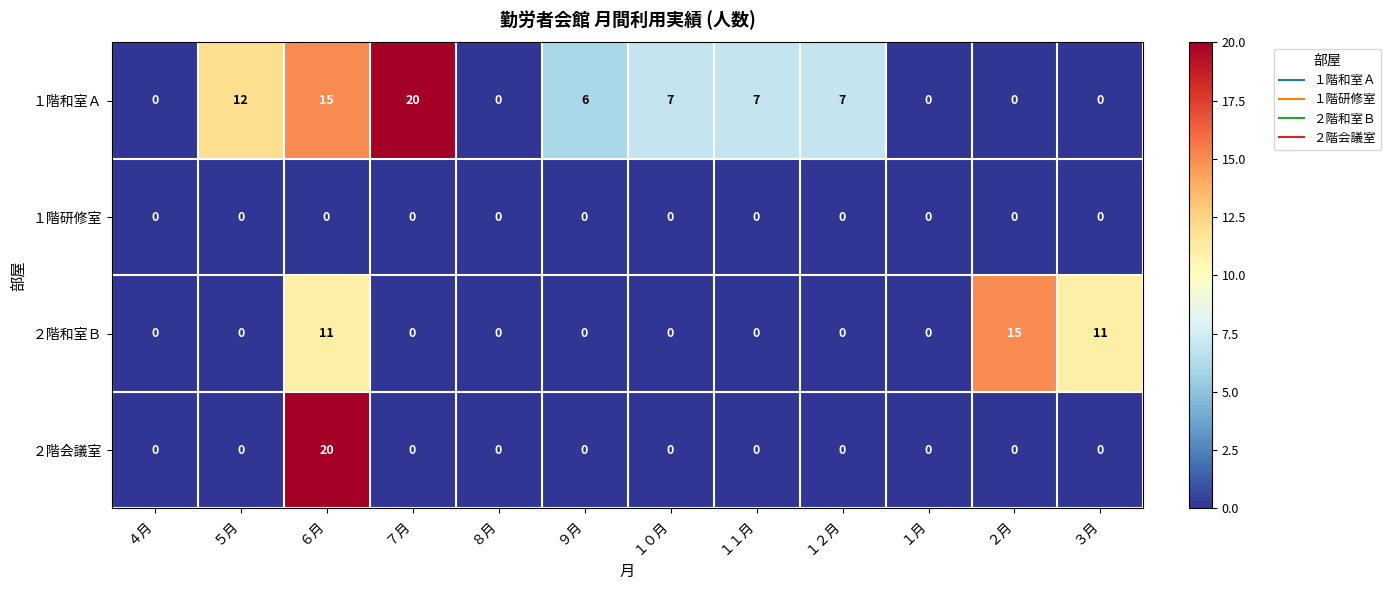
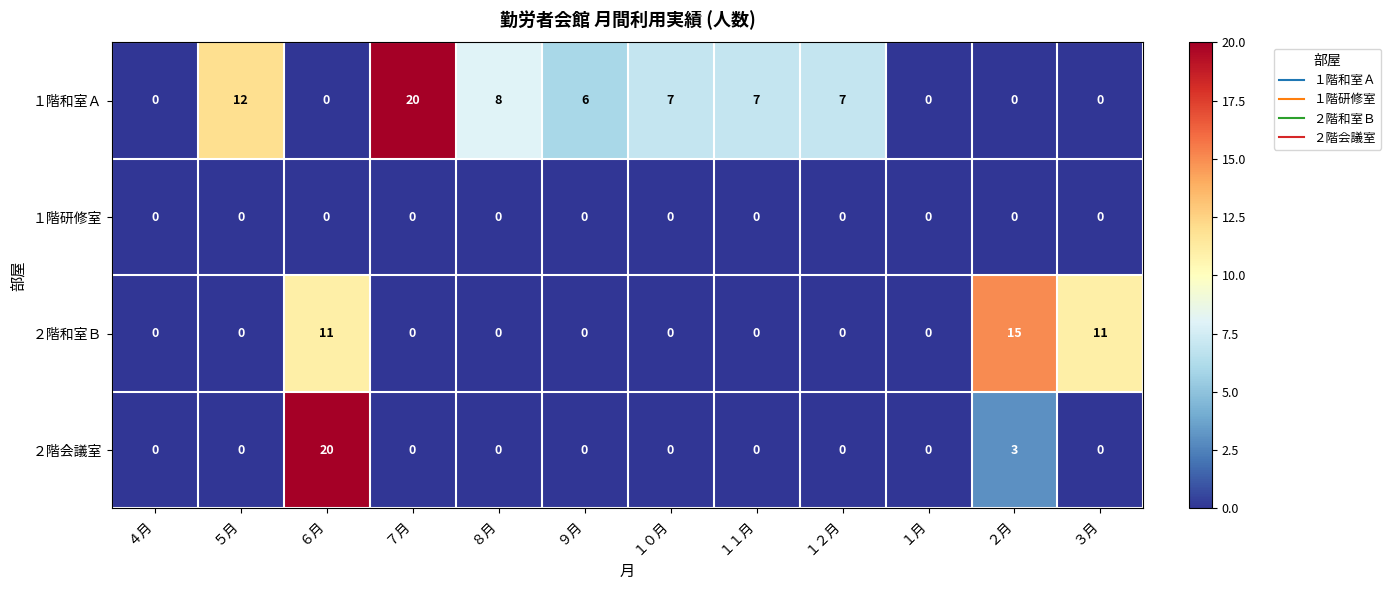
  {
    "１階和室Ａ": {
      "４月": 0,
      "５月": 12,
-     "６月": 15,
+     "６月": 0,
      "７月": 20,
-     "８月": 0,
+     "８月": 8,
      "９月": 6,
      "１０月": 7,
      "１１月": 7,
      "１２月": 7,
      "１月": 0,
      "２月": 0,
      "３月": 0
    },
    "１階研修室": {
      "４月": 0,
      "５月": 0,
      "６月": 0,
      "７月": 0,
      "８月": 0,
      "９月": 0,
      "１０月": 0,
      "１１月": 0,
      "１２月": 0,
      "１月": 0,
      "２月": 0,
      "３月": 0
    },
    "２階和室Ｂ": {
      "４月": 0,
      "５月": 0,
      "６月": 11,
      "７月": 0,
      "８月": 0,
      "９月": 0,
      "１０月": 0,
      "１１月": 0,
      "１２月": 0,
      "１月": 0,
      "２月": 15,
      "３月": 11
    },
    "２階会議室": {
      "４月": 0,
      "５月": 0,
      "６月": 20,
      "７月": 0,
      "８月": 0,
      "９月": 0,
      "１０月": 0,
      "１１月": 0,
      "１２月": 0,
      "１月": 0,
-     "２月": 0,
+     "２月": 3,
      "３月": 0
    }
  }
